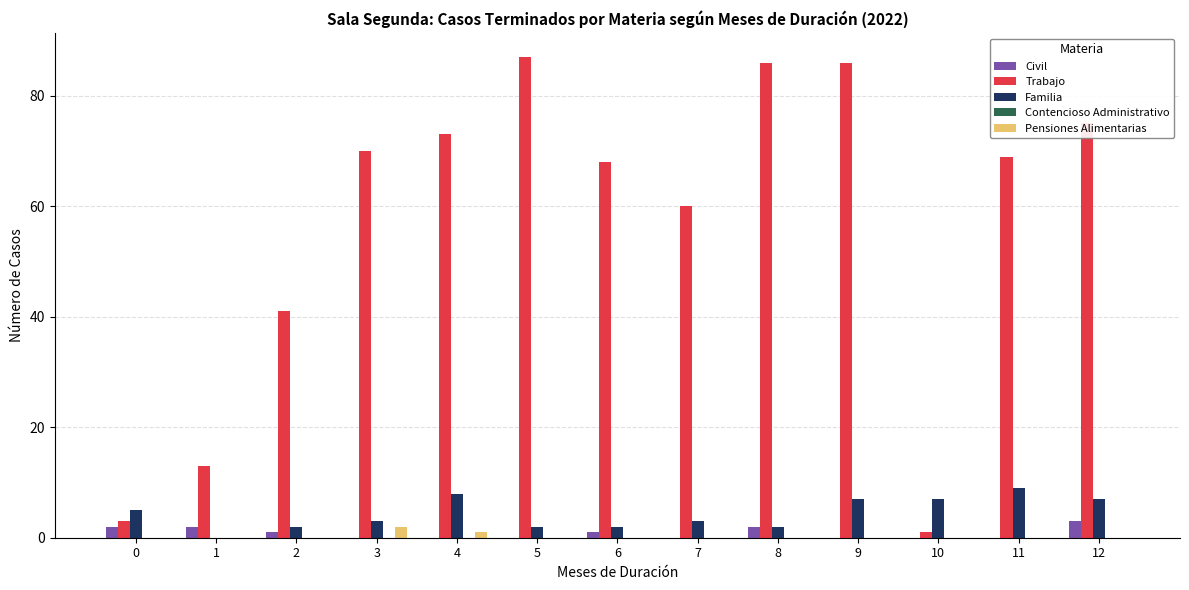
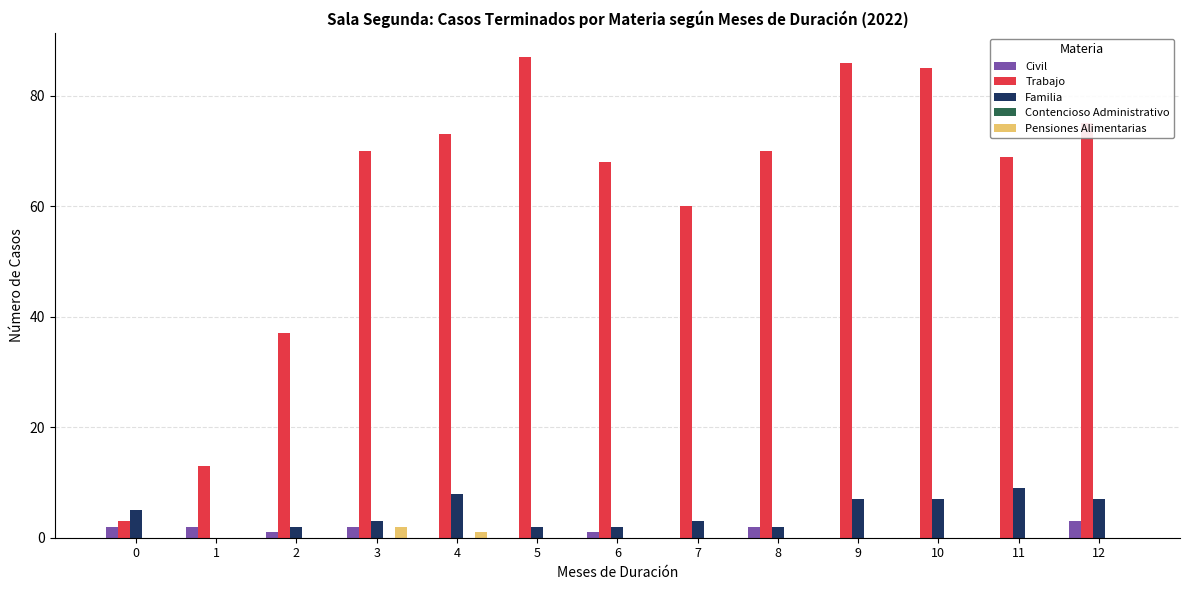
  {
    "Civil": {
      "0": 2,
      "1": 2,
      "2": 1,
-     "3": 0,
+     "3": 2,
      "4": 0,
      "5": 0,
      "6": 1,
      "7": 0,
      "8": 2,
      "9": 0,
      "10": 0,
      "11": 0,
      "12": 3
    },
    "Trabajo": {
      "0": 3,
      "1": 13,
-     "2": 41,
+     "2": 37,
      "3": 70,
      "4": 73,
      "5": 87,
      "6": 68,
      "7": 60,
-     "8": 86,
+     "8": 70,
      "9": 86,
-     "10": 1,
+     "10": 85,
      "11": 69
    },
    "Pensiones Alimentarias": {
      "0": 0,
      "1": 0,
      "2": 0,
      "3": 2,
      "4": 1,
      "5": 0,
      "6": 0,
      "7": 0,
      "8": 0,
      "9": 0,
      "10": 0,
      "11": 0,
      "12": 0
    }
  }
